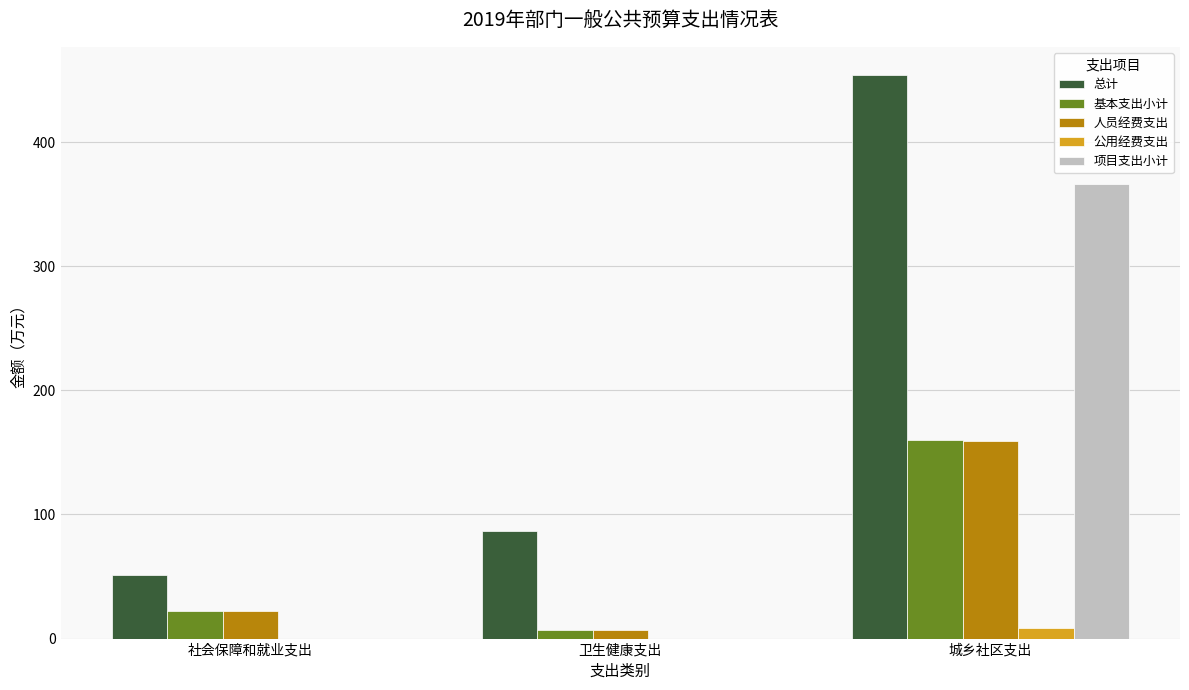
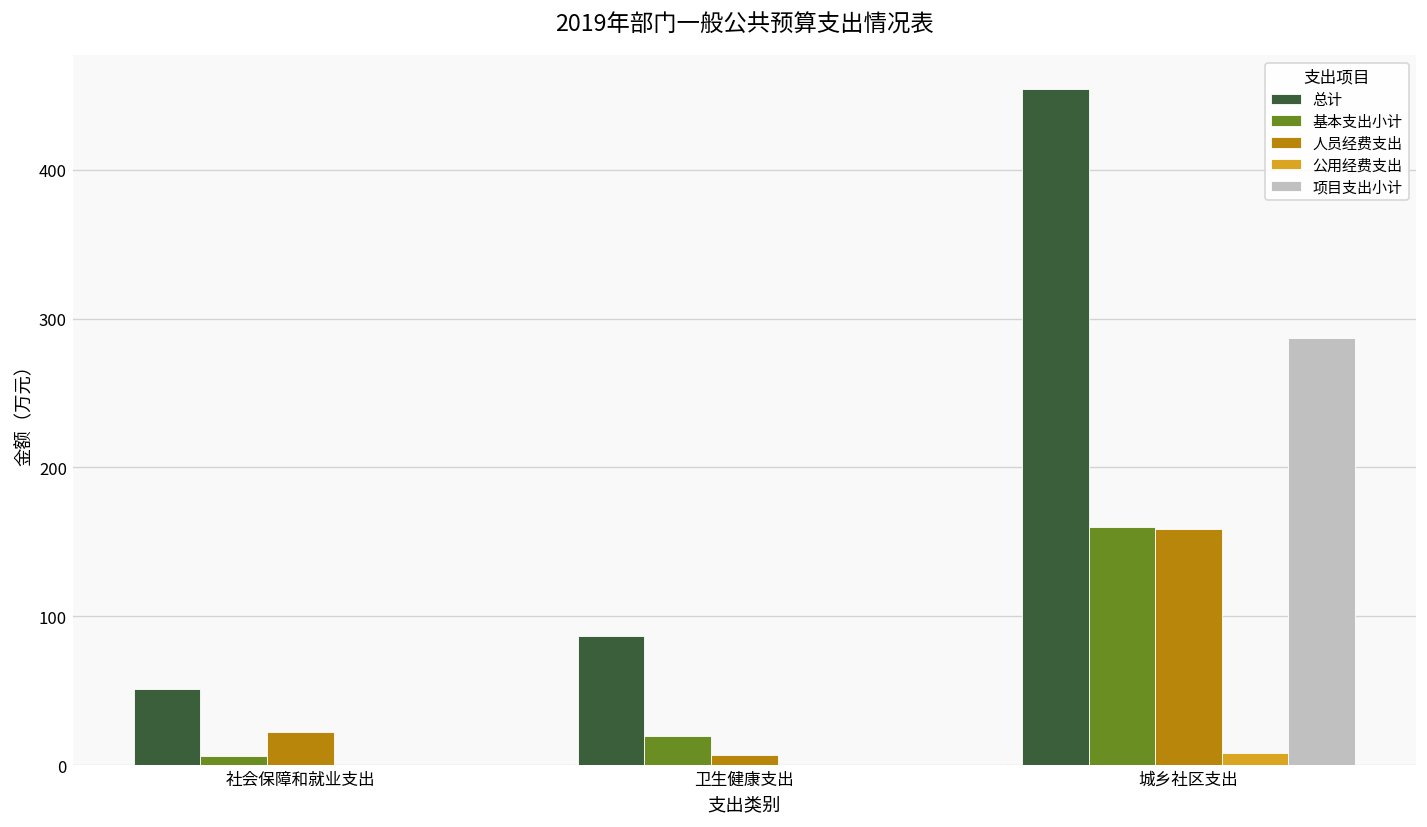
  {
    "总计": {
      "社会保障和就业支出": 51,
      "卫生健康支出": 87,
      "城乡社区支出": 454
    },
    "基本支出小计": {
-     "社会保障和就业支出": 22,
-     "卫生健康支出": 7,
+     "社会保障和就业支出": 6,
+     "卫生健康支出": 20,
      "城乡社区支出": 160
    },
    "项目支出小计": {
      "社会保障和就业支出": 0,
      "卫生健康支出": 0,
-     "城乡社区支出": 366
+     "城乡社区支出": 287
    }
  }
